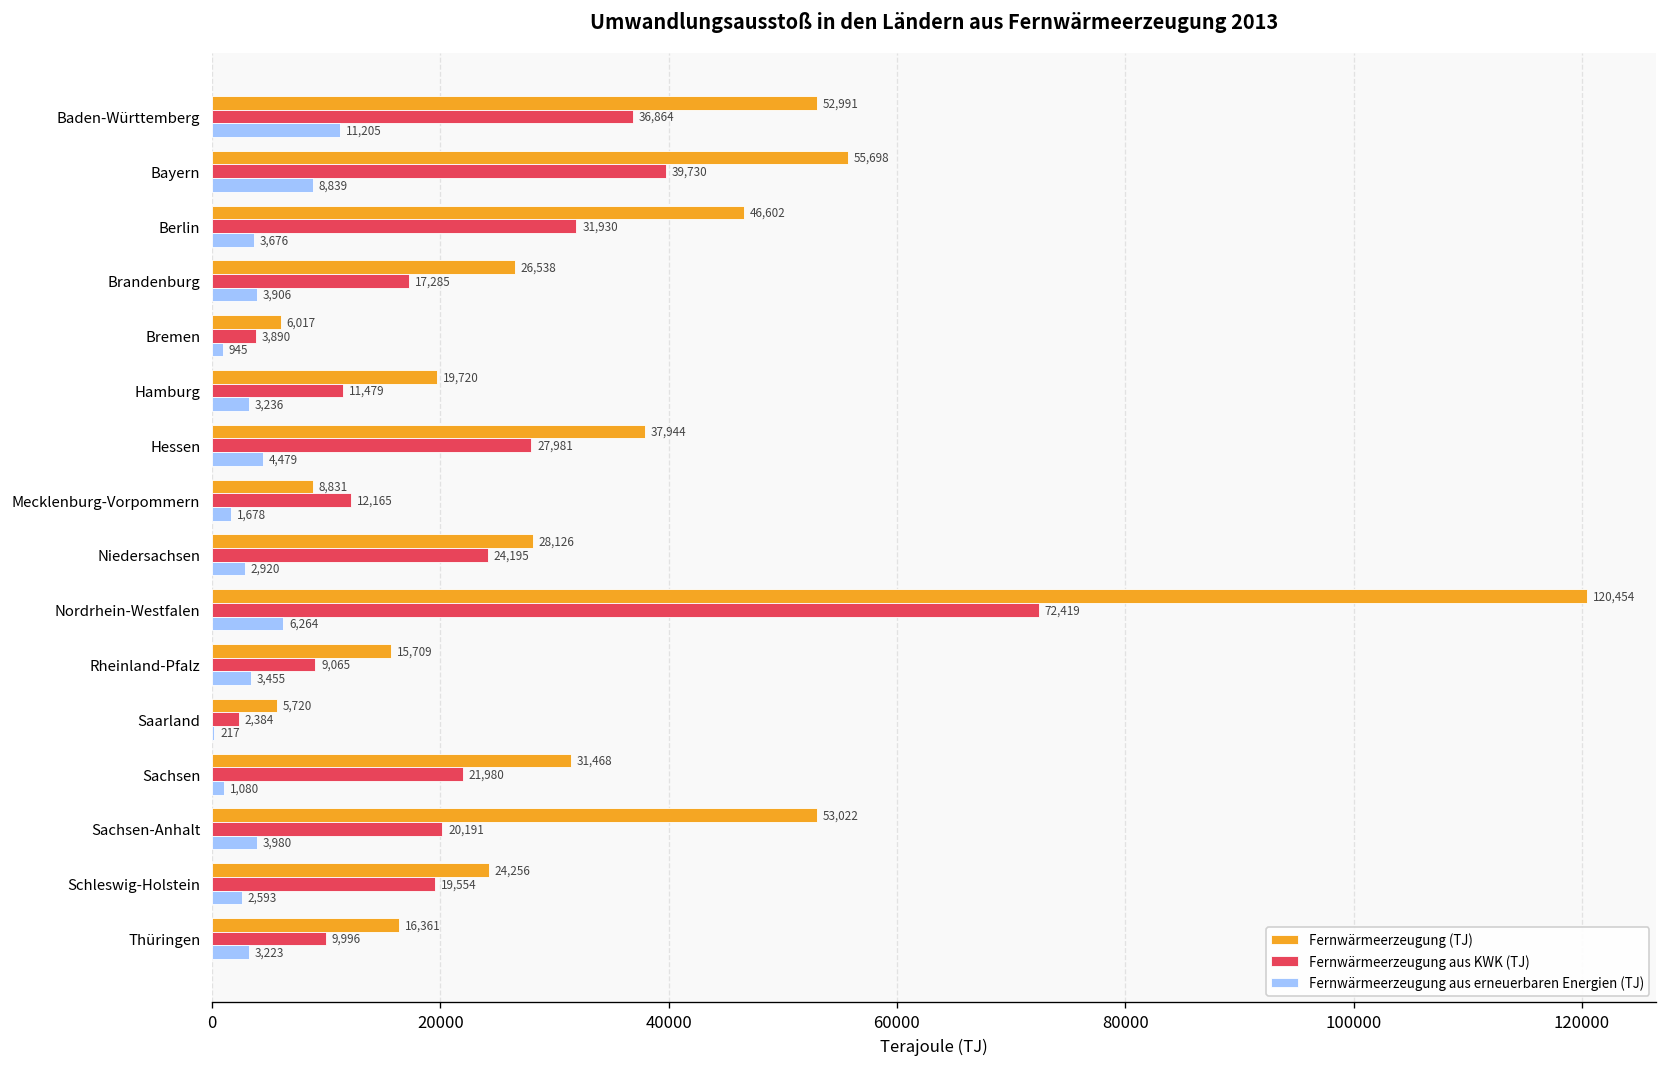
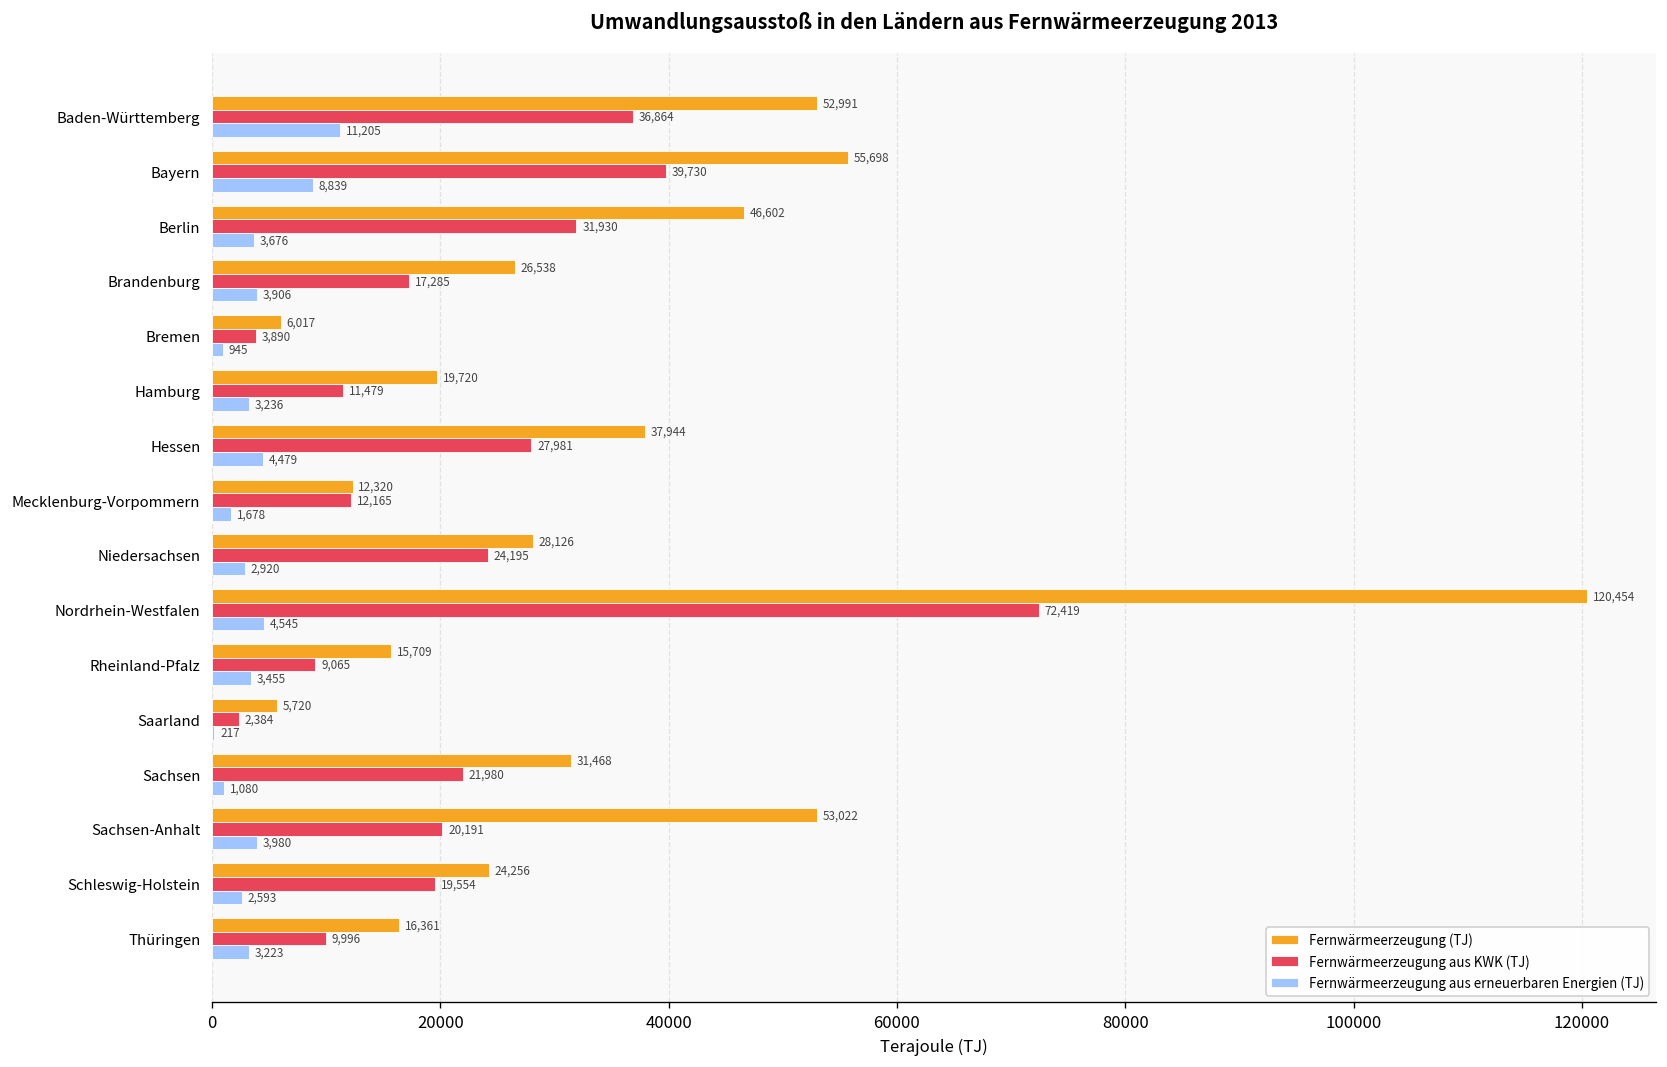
  {
    "Fernwärmeerzeugung (TJ)": {
      "Baden-Württemberg": "52,991",
      "Bayern": "55,698",
      "Berlin": "46,602",
      "Brandenburg": "26,538",
      "Bremen": "6,017",
      "Hamburg": "19,720",
      "Hessen": "37,944",
-     "Mecklenburg-Vorpommern": "8,831",
+     "Mecklenburg-Vorpommern": "12,320",
      "Niedersachsen": "28,126",
      "Nordrhein-Westfalen": "120,454",
      "Rheinland-Pfalz": "15,709",
      "Saarland": "5,720",
      "Sachsen": "31,468",
      "Sachsen-Anhalt": "53,022",
      "Schleswig-Holstein": "24,256",
      "Thüringen": "16,361"
    },
    "Fernwärmeerzeugung aus KWK (TJ)": {
      "Baden-Württemberg": "36,864",
      "Bayern": "39,730",
      "Berlin": "31,930",
      "Brandenburg": "17,285",
      "Bremen": "3,890",
      "Hamburg": "11,479",
      "Hessen": "27,981",
      "Mecklenburg-Vorpommern": "12,165",
      "Niedersachsen": "24,195",
      "Nordrhein-Westfalen": "72,419",
      "Rheinland-Pfalz": "9,065",
      "Saarland": "2,384",
      "Sachsen": "21,980",
      "Sachsen-Anhalt": "20,191",
      "Schleswig-Holstein": "19,554",
      "Thüringen": "9,996"
    },
    "Fernwärmeerzeugung aus erneuerbaren Energien (TJ)": {
      "Baden-Württemberg": "11,205",
      "Bayern": "8,839",
      "Berlin": "3,676",
      "Brandenburg": "3,906",
      "Bremen": "945",
      "Hamburg": "3,236",
      "Hessen": "4,479",
      "Mecklenburg-Vorpommern": "1,678",
      "Niedersachsen": "2,920",
-     "Nordrhein-Westfalen": "6,264",
+     "Nordrhein-Westfalen": "4,545",
      "Rheinland-Pfalz": "3,455",
      "Saarland": "217",
      "Sachsen": "1,080",
      "Sachsen-Anhalt": "3,980",
      "Schleswig-Holstein": "2,593",
      "Thüringen": "3,223"
    }
  }
